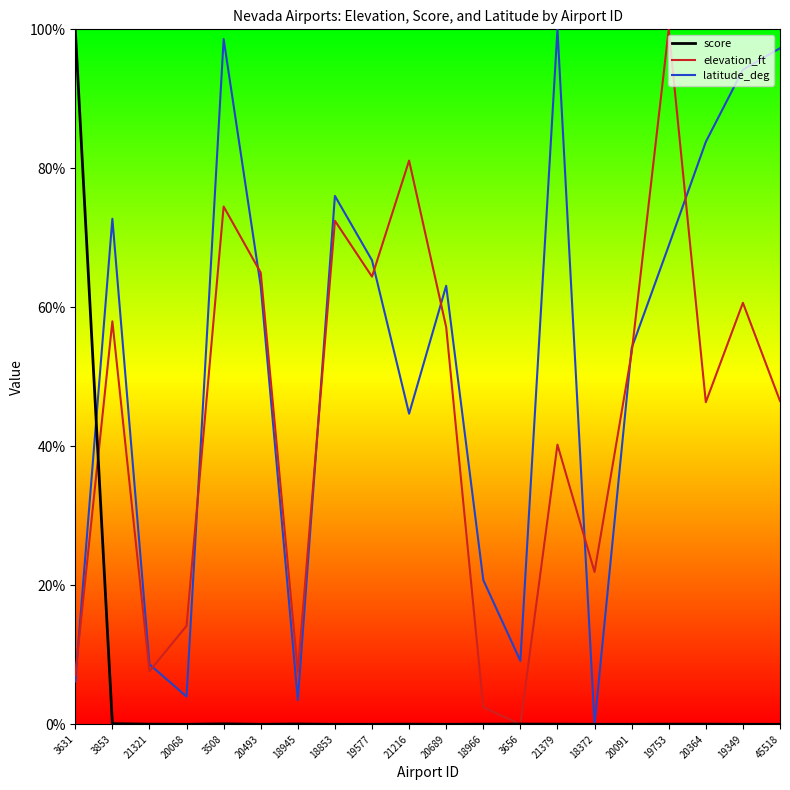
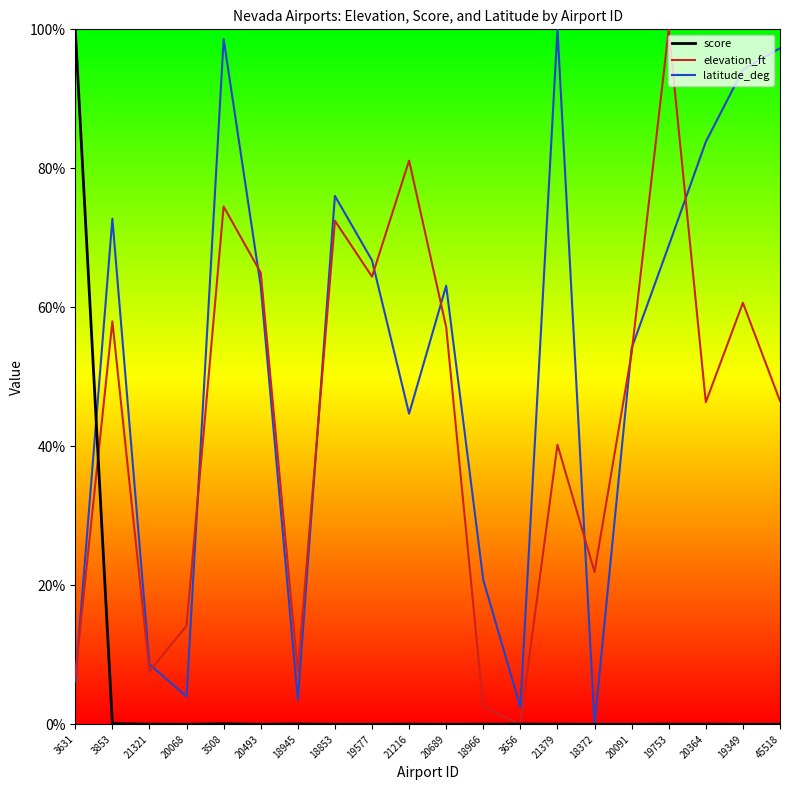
  {
    "score": {
      "3631": "100%",
      "3853": "0%",
      "21321": "0%",
      "20068": "0%",
      "3508": "0%",
      "20493": "0%",
      "18945": "0%",
      "18853": "0%",
      "19577": "0%",
      "21216": "0%",
      "20689": "0%",
      "18966": "0%",
      "21379": "0%",
      "20091": "0%",
      "19753": "0%",
      "20364": "0%",
      "19349": "0%",
      "45518": "0%"
    },
    "elevation_ft": {
      "3631": "7%",
      "3853": "58%",
      "21321": "8%",
      "20068": "14%",
      "3508": "75%",
      "20493": "65%",
      "18945": "8%",
      "18853": "72%",
      "19577": "64%",
      "21216": "81%",
      "20689": "57%",
      "18966": "2%",
      "21379": "40%",
      "18372": "22%",
      "20091": "53%",
      "19753": "100%",
      "20364": "46%",
      "19349": "61%",
      "45518": "47%"
    },
    "latitude_deg": {
      "3631": "6%",
      "3853": "73%",
      "21321": "9%",
      "20068": "4%",
      "3508": "99%",
      "20493": "63%",
      "18945": "3%",
      "18853": "76%",
      "19577": "67%",
      "21216": "45%",
      "20689": "63%",
      "18966": "21%",
-     "3656": "9%",
+     "3656": "2%",
      "21379": "100%",
      "20091": "54%",
      "19753": "69%",
      "20364": "84%",
      "45518": "97%"
    }
  }
